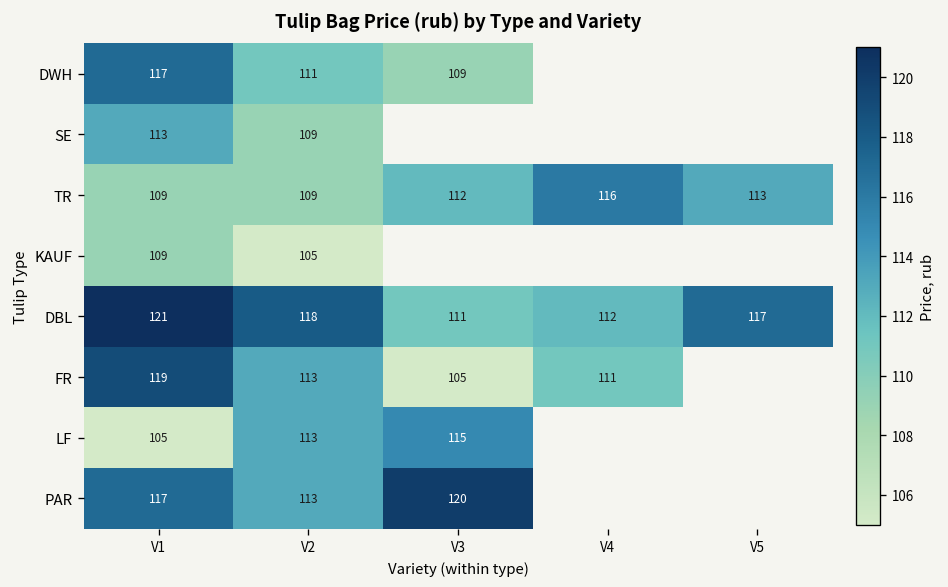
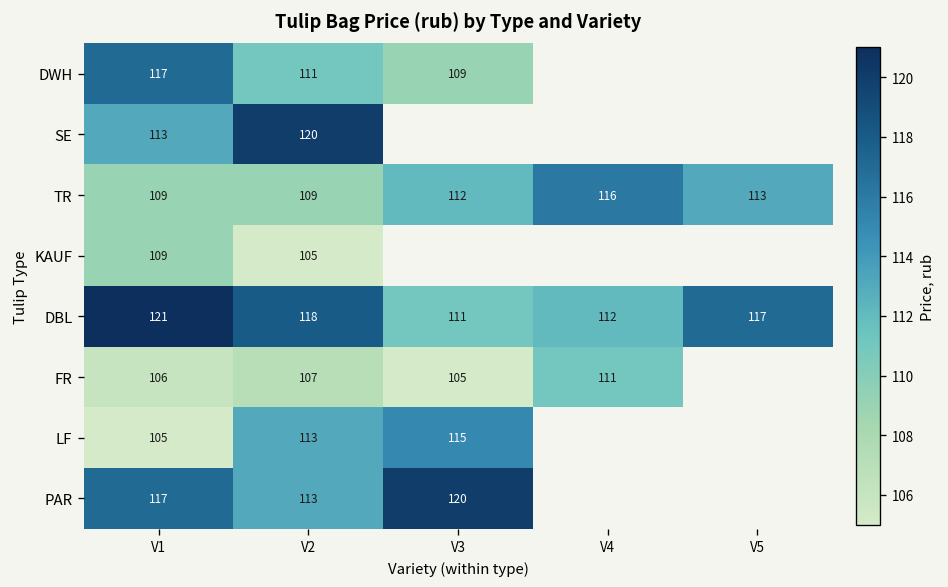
  {
    "DWH": {
      "V1": 117,
      "V2": 111,
      "V3": 109
    },
    "SE": {
      "V1": 113,
-     "V2": 109
+     "V2": 120
    },
    "TR": {
      "V1": 109,
      "V2": 109,
      "V3": 112,
      "V4": 116,
      "V5": 113
    },
    "KAUF": {
      "V1": 109,
      "V2": 105
    },
    "DBL": {
      "V1": 121,
      "V2": 118,
      "V3": 111,
      "V4": 112,
      "V5": 117
    },
    "FR": {
-     "V1": 119,
-     "V2": 113,
+     "V1": 106,
+     "V2": 107,
      "V3": 105,
      "V4": 111
    },
    "LF": {
      "V1": 105,
      "V2": 113,
      "V3": 115
    },
    "PAR": {
      "V1": 117,
      "V2": 113,
      "V3": 120
    }
  }
